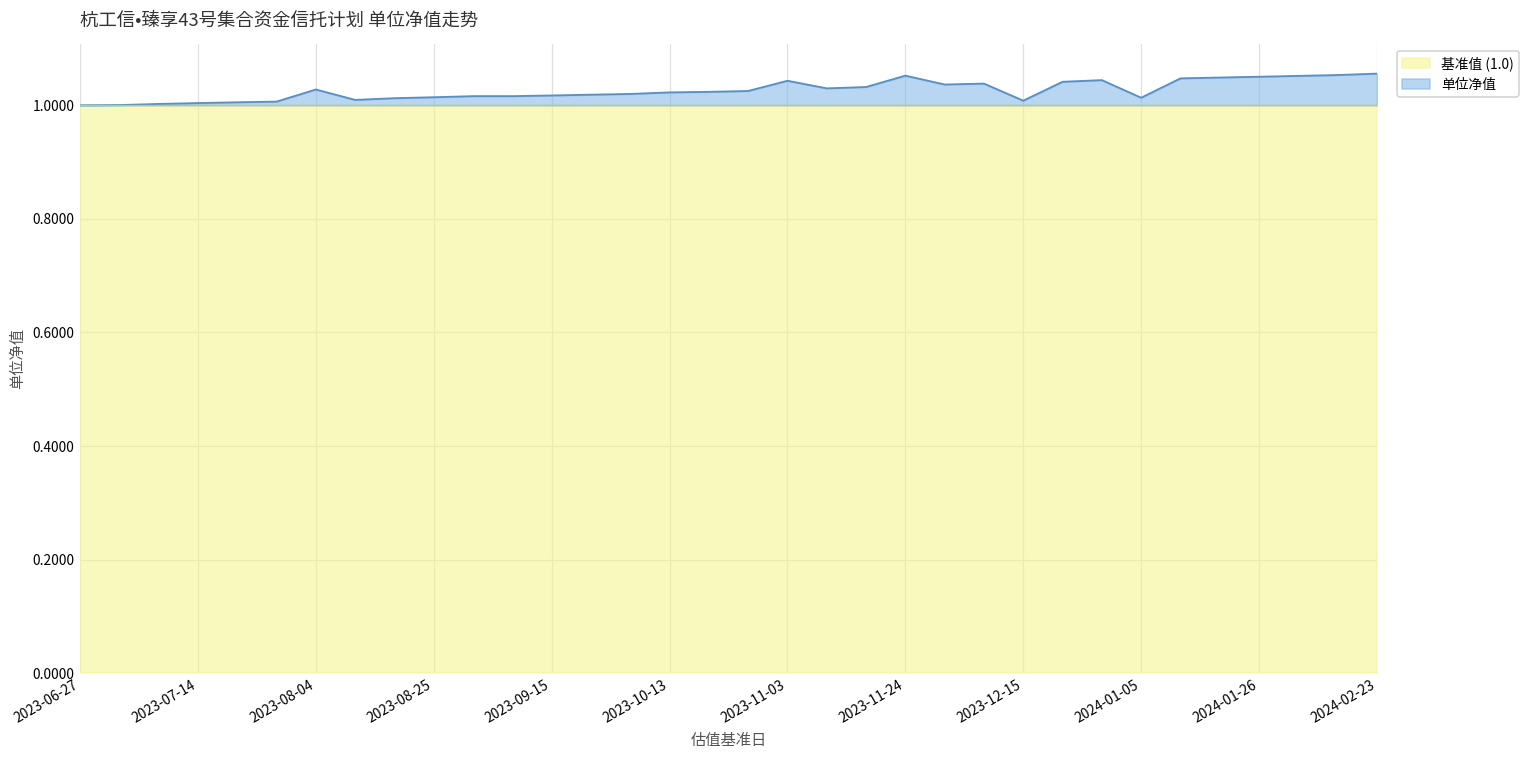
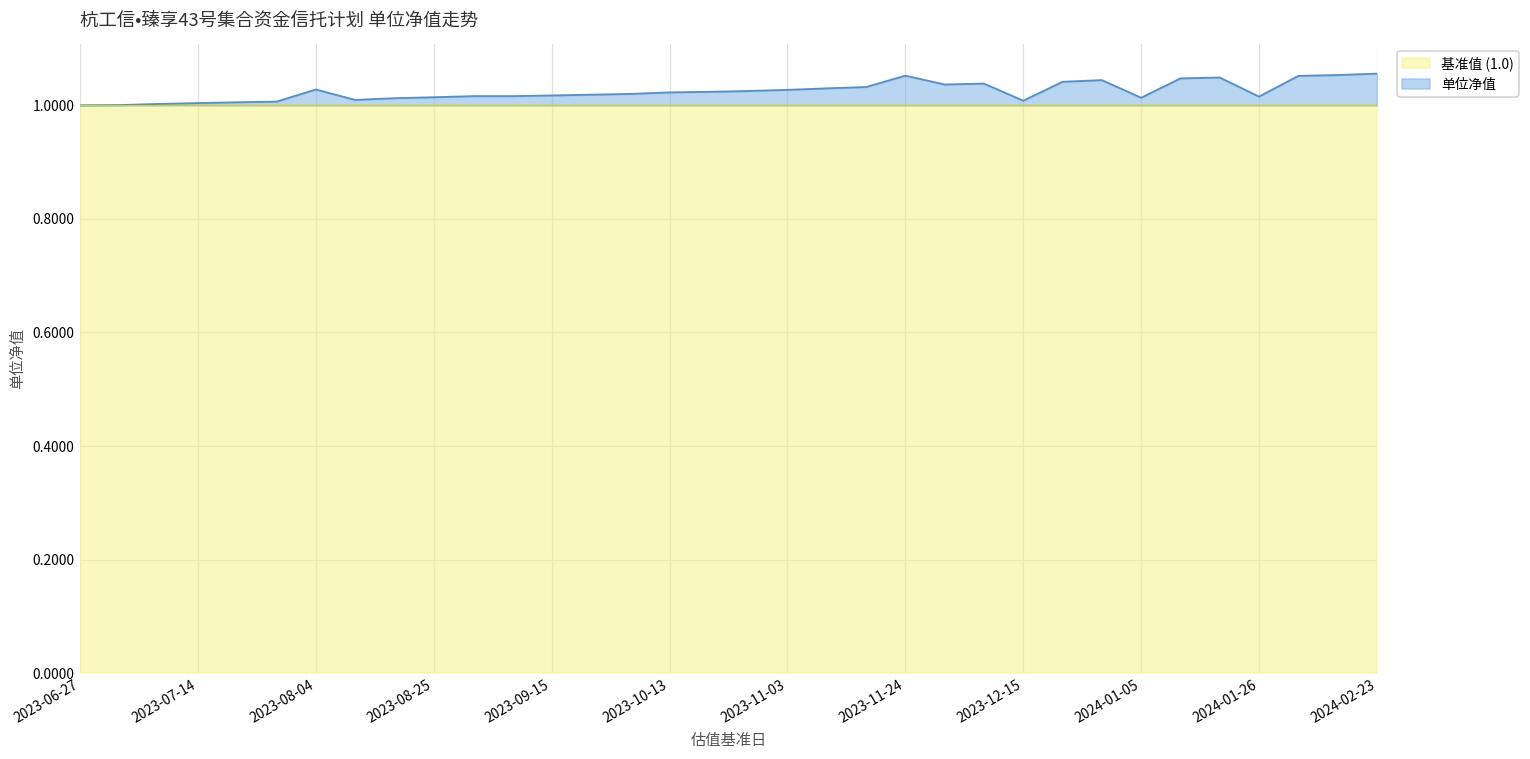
  {
    "单位净值": {
      "2023-08-04": 1.03,
      "2023-08-25": 1.01,
      "2023-09-15": 1.02,
      "2023-10-13": 1.02,
-     "2023-11-03": 1.04,
+     "2023-11-03": 1.03,
      "2023-11-24": 1.05,
      "2023-12-15": 1.01,
      "2024-01-05": 1.01,
-     "2024-01-26": 1.05,
+     "2024-01-26": 1.02,
      "2024-02-23": 1.06
    },
    "基准值 (1.0)": {
      "2023-08-04": 1.00,
      "2023-08-25": 1.00,
      "2023-09-15": 1.00,
      "2023-10-13": 1.00,
      "2023-11-03": 1.00,
      "2023-11-24": 1.00,
      "2023-12-15": 1.00,
      "2024-01-05": 1.00,
      "2024-01-26": 1.00,
      "2024-02-23": 1.00
    }
  }
